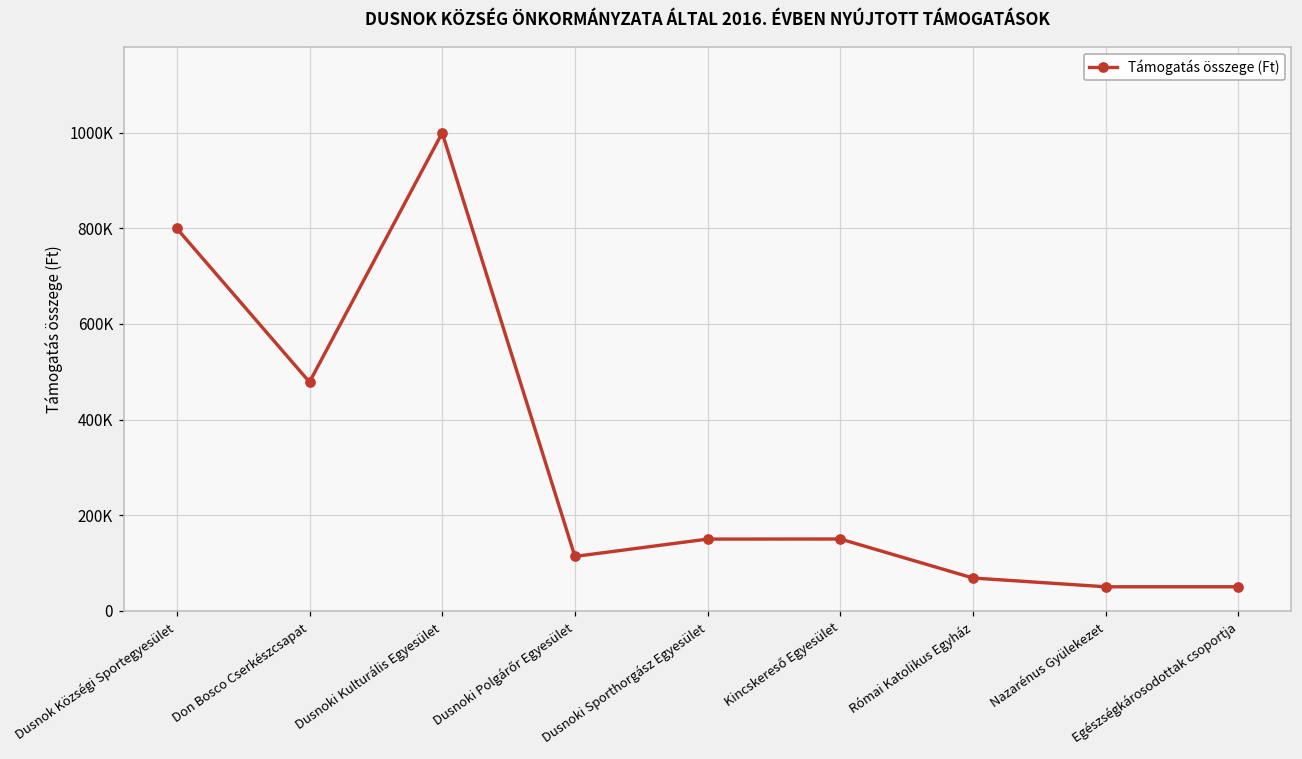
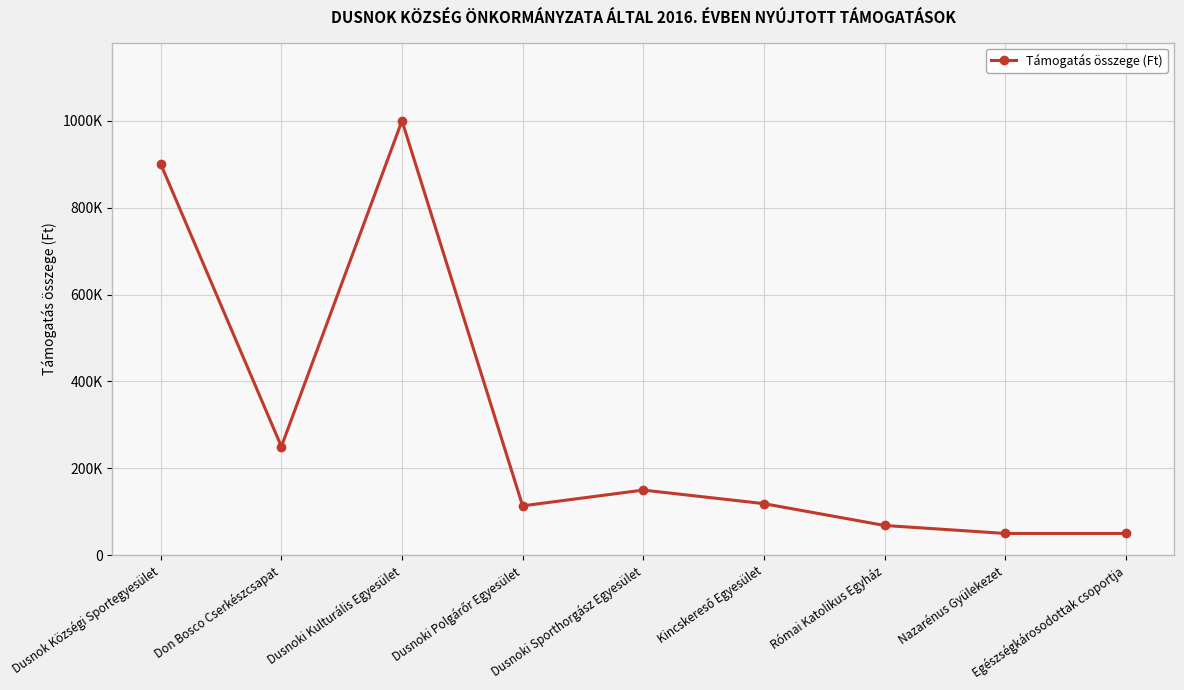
  {
-   "Dusnok Községi Sportegyesület": 800000,
-   "Don Bosco Cserkészcsapat": 480000,
+   "Dusnok Községi Sportegyesület": 900000,
+   "Don Bosco Cserkészcsapat": 250000,
    "Dusnoki Kulturális Egyesület": 1000000,
    "Dusnoki Polgárőr Egyesület": 110000,
    "Dusnoki Sporthorgász Egyesület": 150000,
-   "Kincskereső Egyesület": 150000,
+   "Kincskereső Egyesület": 120000,
    "Római Katolikus Egyház": 70000,
    "Nazarénus Gyülekezet": 50000,
    "Egészségkárosodottak csoportja": 50000
  }
